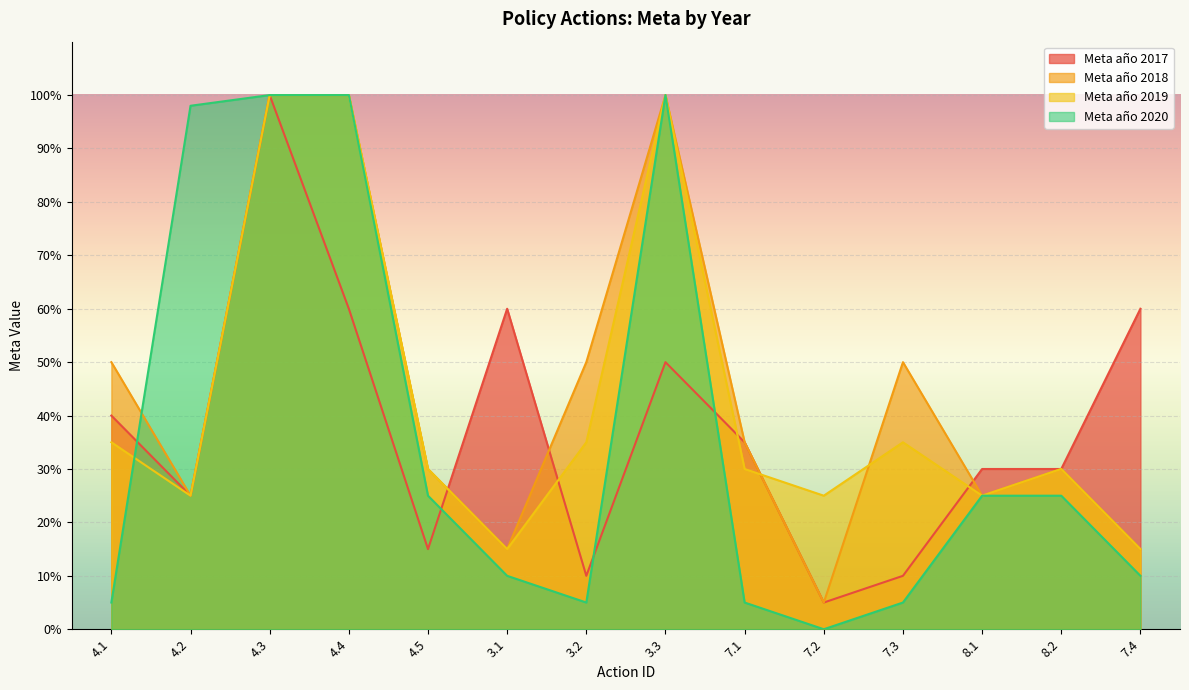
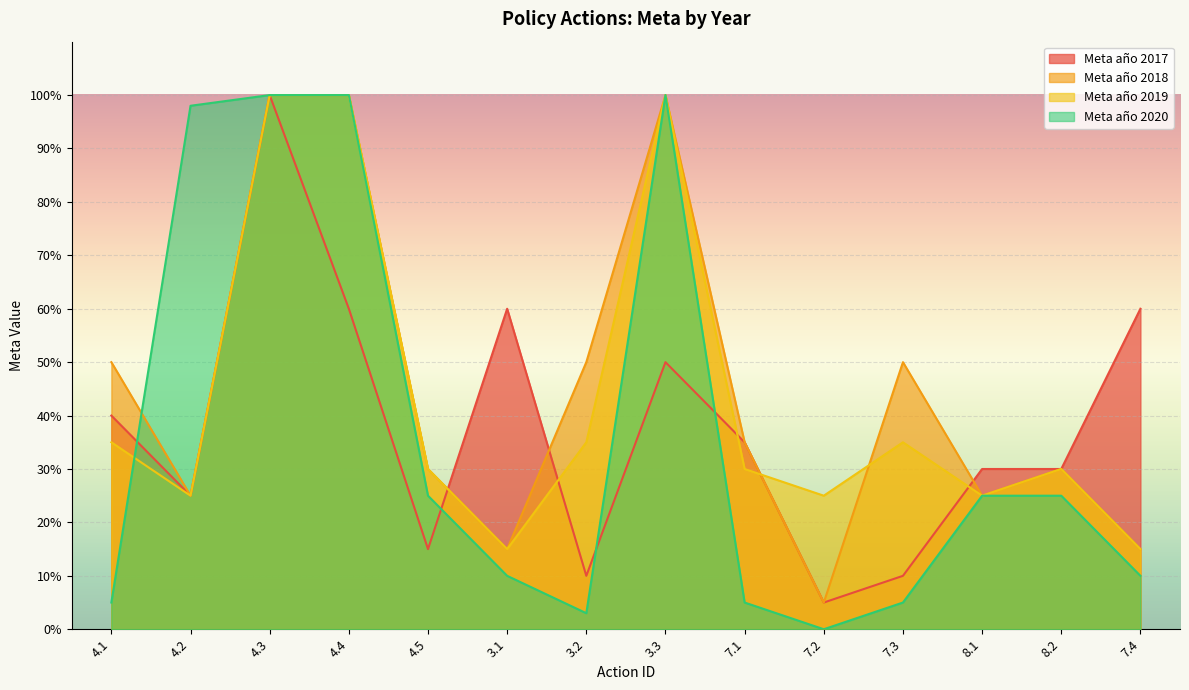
  {
    "Meta año 2017": {
      "4.1": "40%",
      "4.4": "60%",
      "4.5": "15%",
      "3.1": "60%",
      "3.2": "10%",
      "3.3": "50%",
      "7.3": "10%",
      "8.1": "30%",
      "7.4": "60%"
    },
    "Meta año 2020": {
      "4.1": "5%",
      "4.2": "98%",
      "4.5": "25%",
      "3.1": "10%",
-     "3.2": "5%",
+     "3.2": "3%",
      "7.1": "5%",
      "7.2": "0%",
      "7.3": "5%",
      "8.2": "25%",
      "7.4": "10%"
    }
  }
